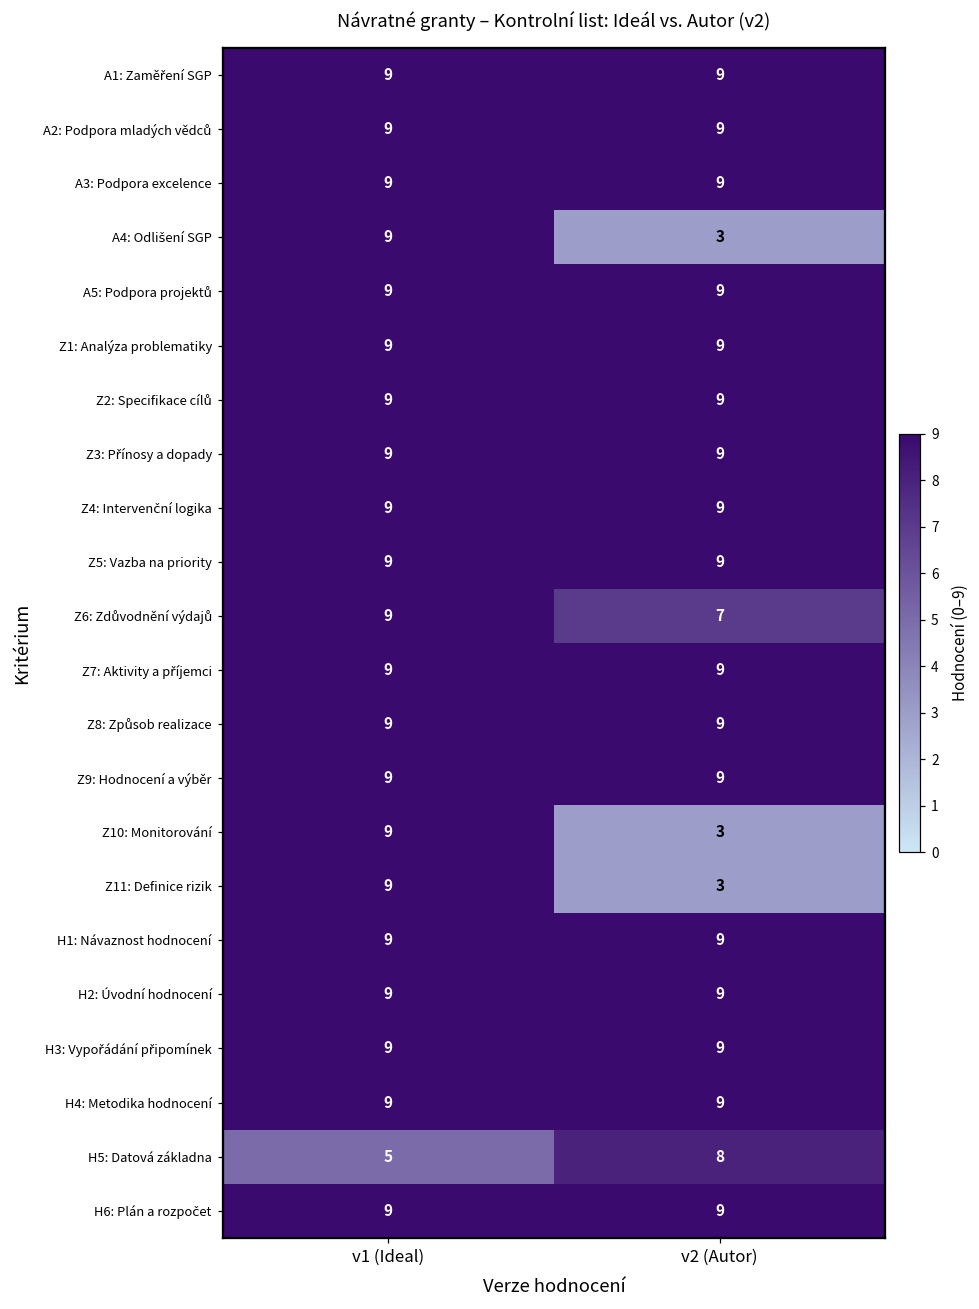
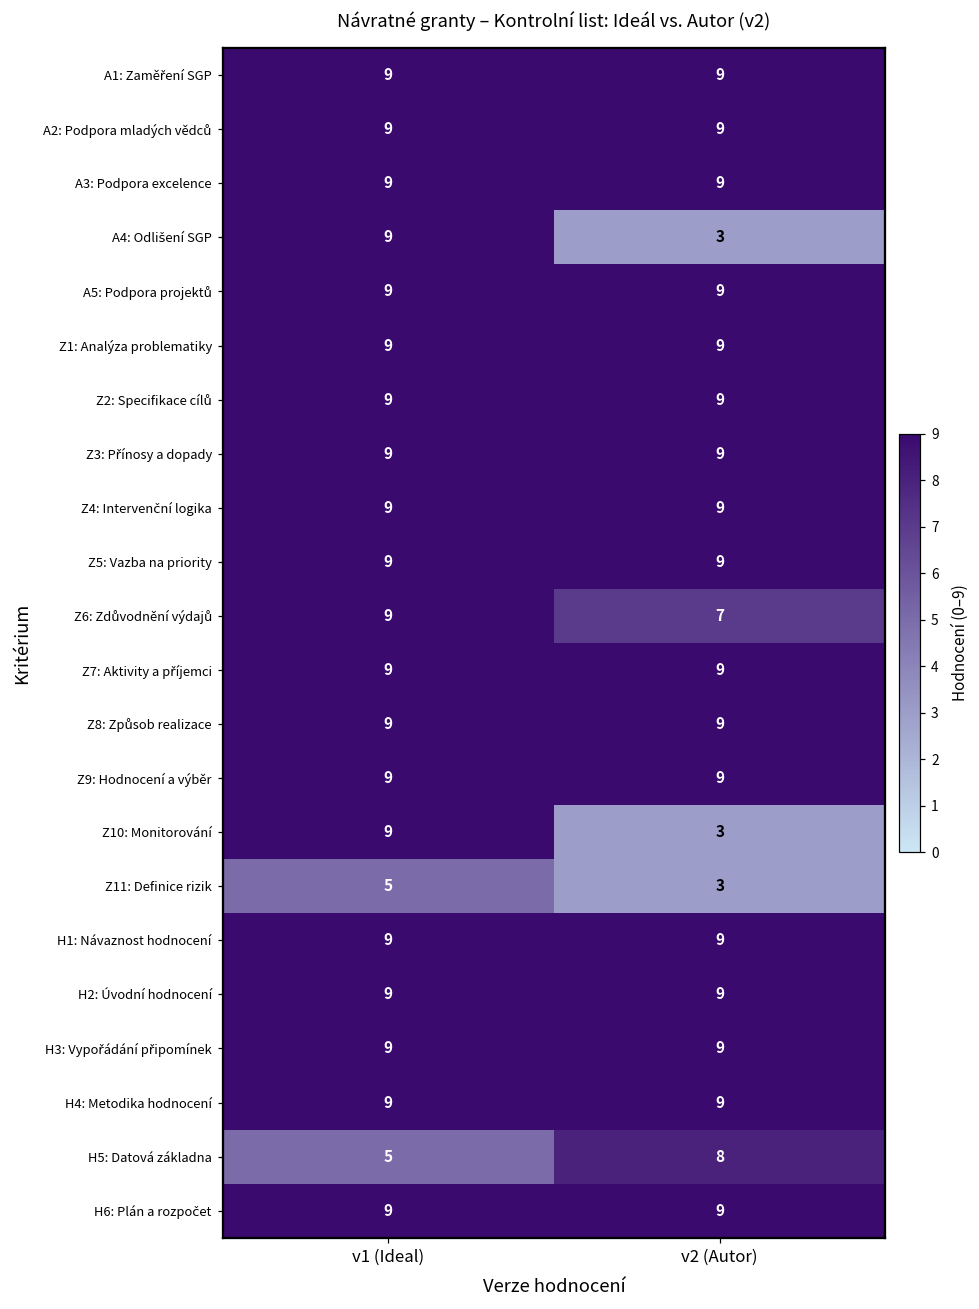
  {
    "A1: Zaměření SGP": {
      "v1 (Ideal)": 9,
      "v2 (Autor)": 9
    },
    "A2: Podpora mladých vědců": {
      "v1 (Ideal)": 9,
      "v2 (Autor)": 9
    },
    "A3: Podpora excelence": {
      "v1 (Ideal)": 9,
      "v2 (Autor)": 9
    },
    "A4: Odlišení SGP": {
      "v1 (Ideal)": 9,
      "v2 (Autor)": 3
    },
    "A5: Podpora projektů": {
      "v1 (Ideal)": 9,
      "v2 (Autor)": 9
    },
    "Z1: Analýza problematiky": {
      "v1 (Ideal)": 9,
      "v2 (Autor)": 9
    },
    "Z2: Specifikace cílů": {
      "v1 (Ideal)": 9,
      "v2 (Autor)": 9
    },
    "Z3: Přínosy a dopady": {
      "v1 (Ideal)": 9,
      "v2 (Autor)": 9
    },
    "Z4: Intervenční logika": {
      "v1 (Ideal)": 9,
      "v2 (Autor)": 9
    },
    "Z5: Vazba na priority": {
      "v1 (Ideal)": 9,
      "v2 (Autor)": 9
    },
    "Z6: Zdůvodnění výdajů": {
      "v1 (Ideal)": 9,
      "v2 (Autor)": 7
    },
    "Z7: Aktivity a příjemci": {
      "v1 (Ideal)": 9,
      "v2 (Autor)": 9
    },
    "Z8: Způsob realizace": {
      "v1 (Ideal)": 9,
      "v2 (Autor)": 9
    },
    "Z9: Hodnocení a výběr": {
      "v1 (Ideal)": 9,
      "v2 (Autor)": 9
    },
    "Z10: Monitorování": {
      "v1 (Ideal)": 9,
      "v2 (Autor)": 3
    },
    "Z11: Definice rizik": {
-     "v1 (Ideal)": 9,
+     "v1 (Ideal)": 5,
      "v2 (Autor)": 3
    },
    "H1: Návaznost hodnocení": {
      "v1 (Ideal)": 9,
      "v2 (Autor)": 9
    },
    "H2: Úvodní hodnocení": {
      "v1 (Ideal)": 9,
      "v2 (Autor)": 9
    },
    "H3: Vypořádání připomínek": {
      "v1 (Ideal)": 9,
      "v2 (Autor)": 9
    },
    "H4: Metodika hodnocení": {
      "v1 (Ideal)": 9,
      "v2 (Autor)": 9
    },
    "H5: Datová základna": {
      "v1 (Ideal)": 5,
      "v2 (Autor)": 8
    },
    "H6: Plán a rozpočet": {
      "v1 (Ideal)": 9,
      "v2 (Autor)": 9
    }
  }
